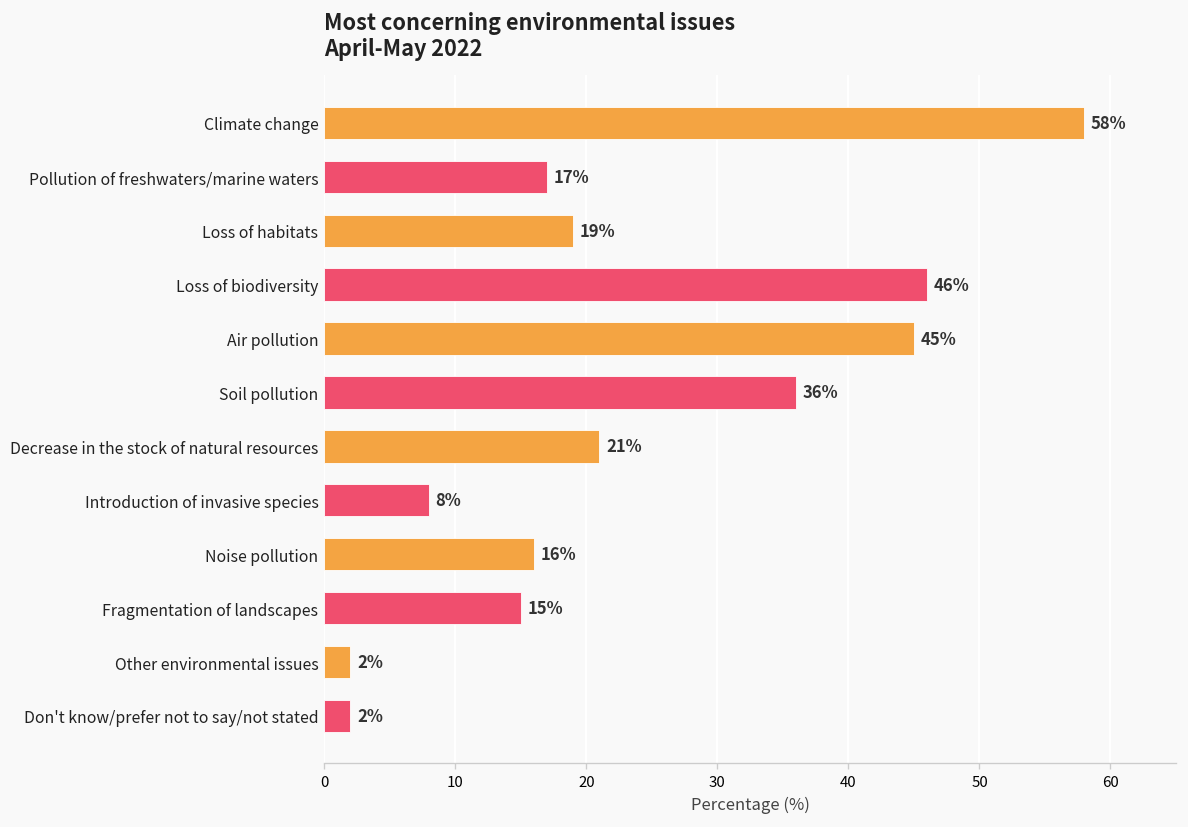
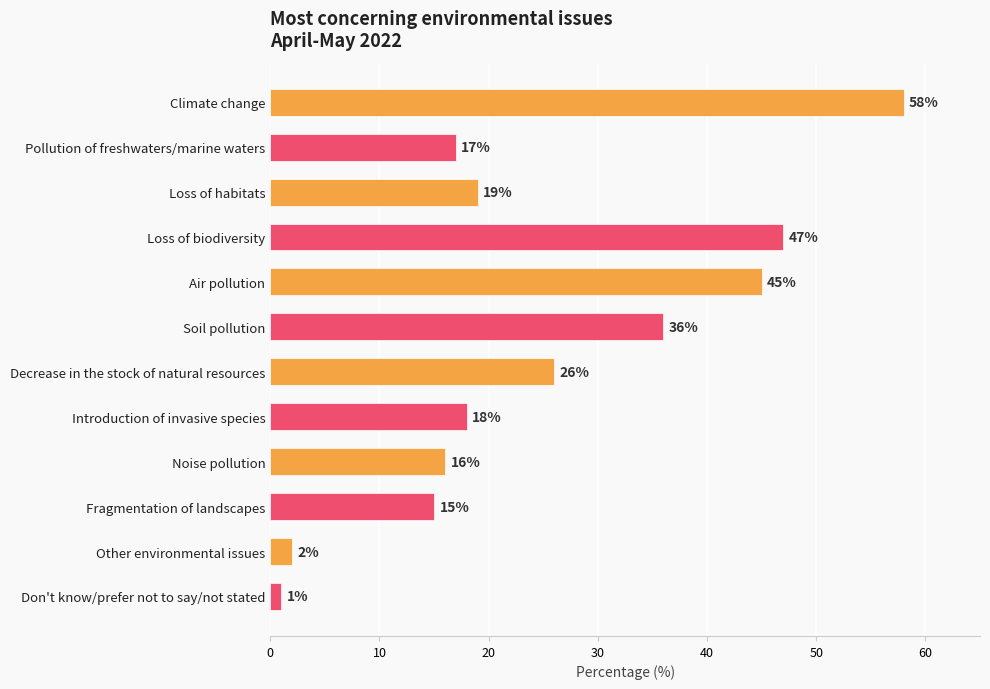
  {
    "Climate change": "58%",
    "Pollution of freshwaters/marine waters": "17%",
    "Loss of habitats": "19%",
-   "Loss of biodiversity": "46%",
+   "Loss of biodiversity": "47%",
    "Air pollution": "45%",
    "Soil pollution": "36%",
-   "Decrease in the stock of natural resources": "21%",
-   "Introduction of invasive species": "8%",
+   "Decrease in the stock of natural resources": "26%",
+   "Introduction of invasive species": "18%",
    "Noise pollution": "16%",
    "Fragmentation of landscapes": "15%",
    "Other environmental issues": "2%",
-   "Don't know/prefer not to say/not stated": "2%"
+   "Don't know/prefer not to say/not stated": "1%"
  }
